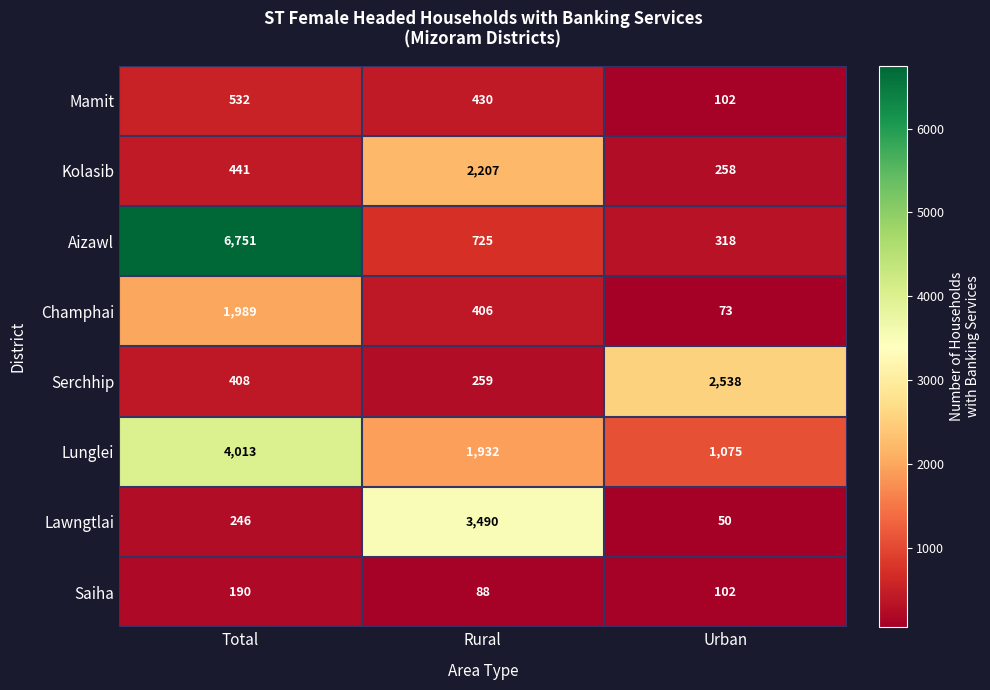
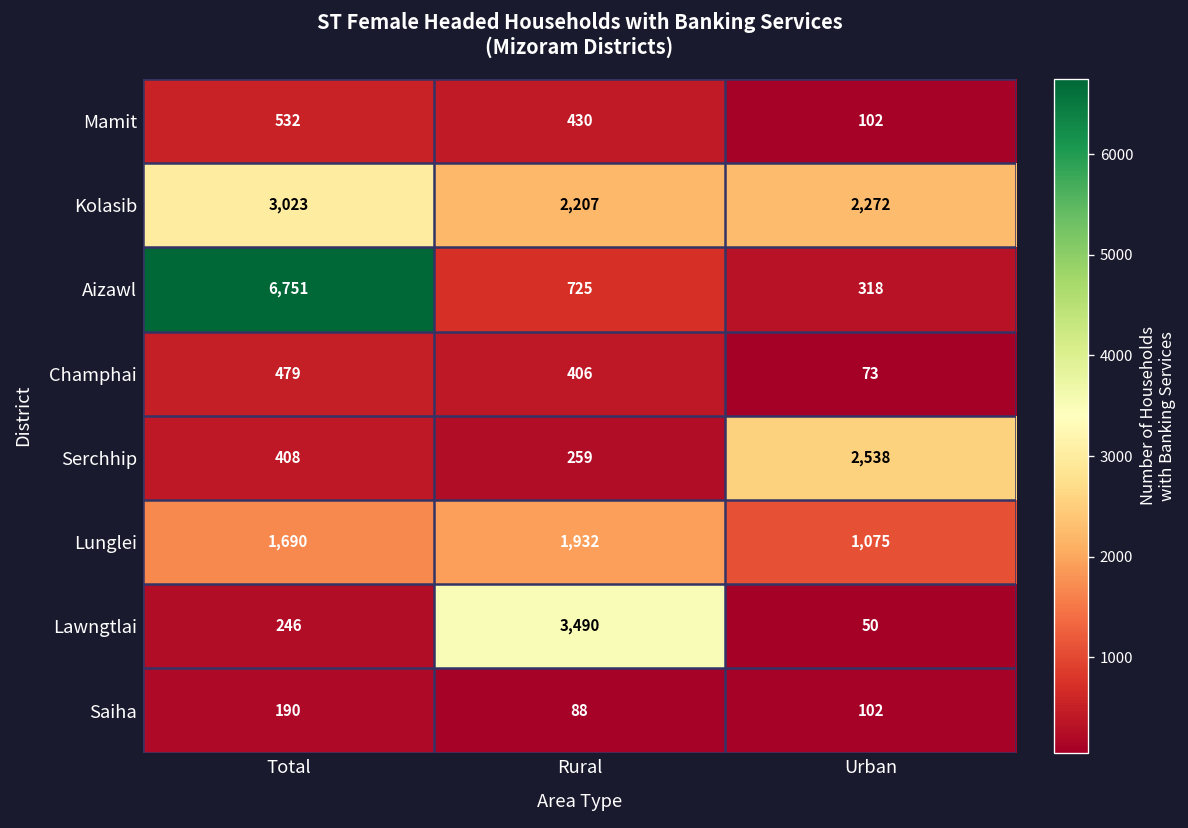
  {
    "Mamit": {
      "Total": "532",
      "Rural": "430",
      "Urban": "102"
    },
    "Kolasib": {
-     "Total": "441",
+     "Total": "3,023",
      "Rural": "2,207",
-     "Urban": "258"
+     "Urban": "2,272"
    },
    "Aizawl": {
      "Total": "6,751",
      "Rural": "725",
      "Urban": "318"
    },
    "Champhai": {
-     "Total": "1,989",
+     "Total": "479",
      "Rural": "406",
      "Urban": "73"
    },
    "Serchhip": {
      "Total": "408",
      "Rural": "259",
      "Urban": "2,538"
    },
    "Lunglei": {
-     "Total": "4,013",
+     "Total": "1,690",
      "Rural": "1,932",
      "Urban": "1,075"
    },
    "Lawngtlai": {
      "Total": "246",
      "Rural": "3,490",
      "Urban": "50"
    },
    "Saiha": {
      "Total": "190",
      "Rural": "88",
      "Urban": "102"
    }
  }
